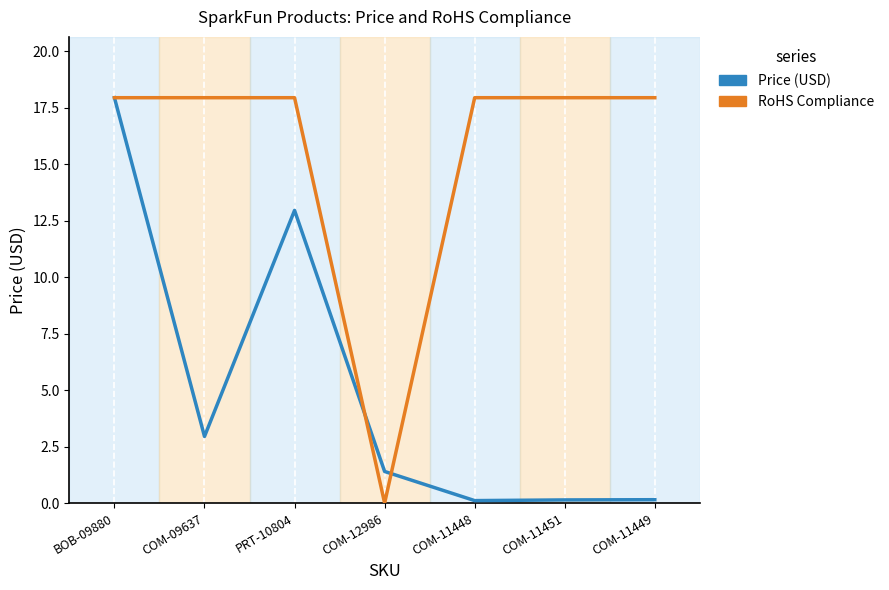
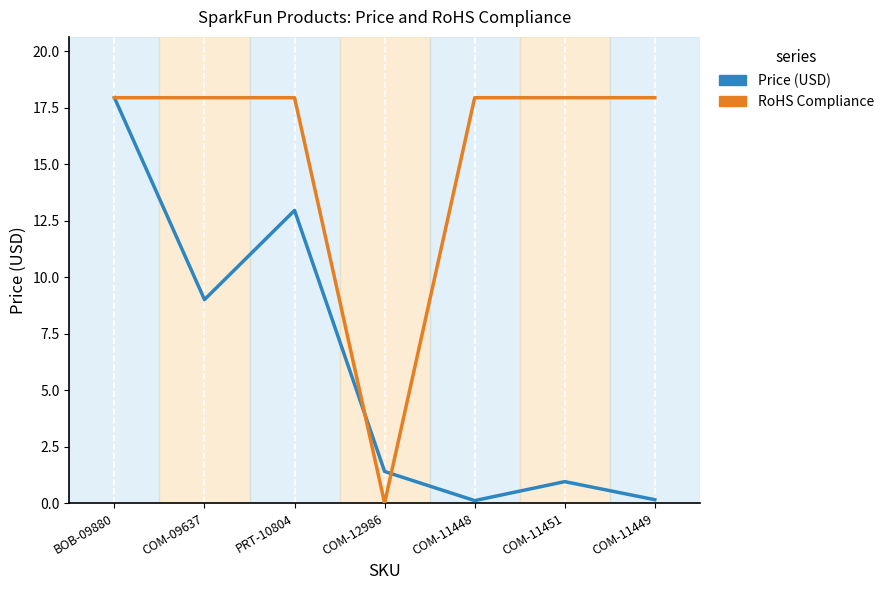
  {
    "Price (USD)": {
-     "COM-09637": 3.0,
+     "COM-09637": 9.0,
      "PRT-10804": 13.0,
      "COM-12986": 1.4,
      "COM-11448": 0.1,
-     "COM-11451": 0.1,
+     "COM-11451": 1.0,
      "COM-11449": 0.2
    },
    "RoHS Compliance": {
      "COM-09637": 18.0,
      "PRT-10804": 18.0,
      "COM-12986": 0.0,
      "COM-11448": 18.0,
      "COM-11451": 18.0,
      "COM-11449": 18.0
    }
  }
